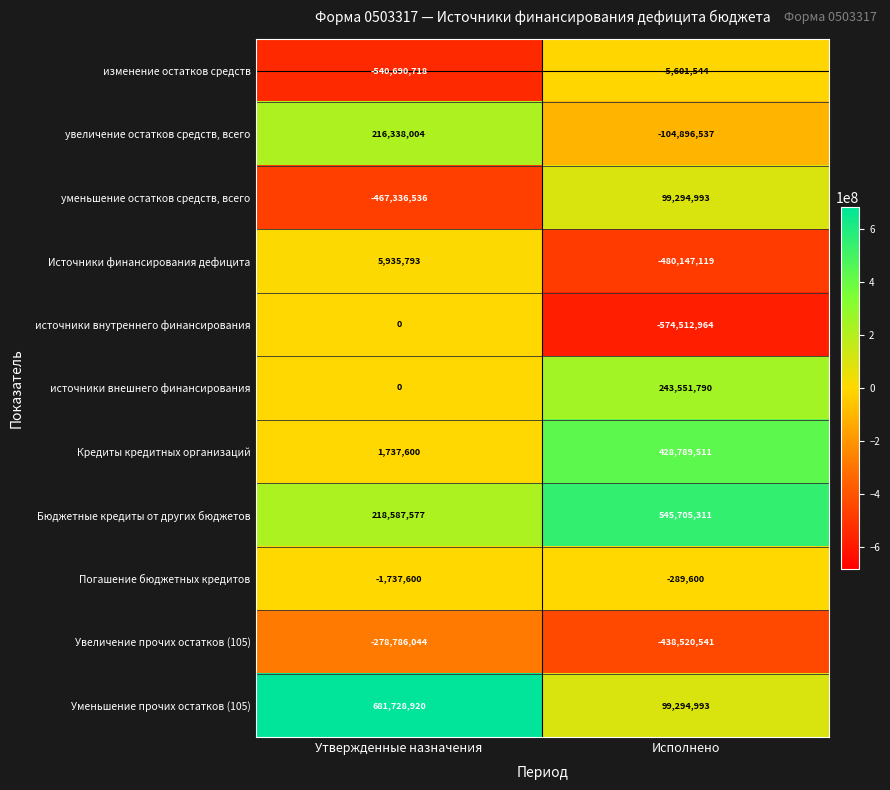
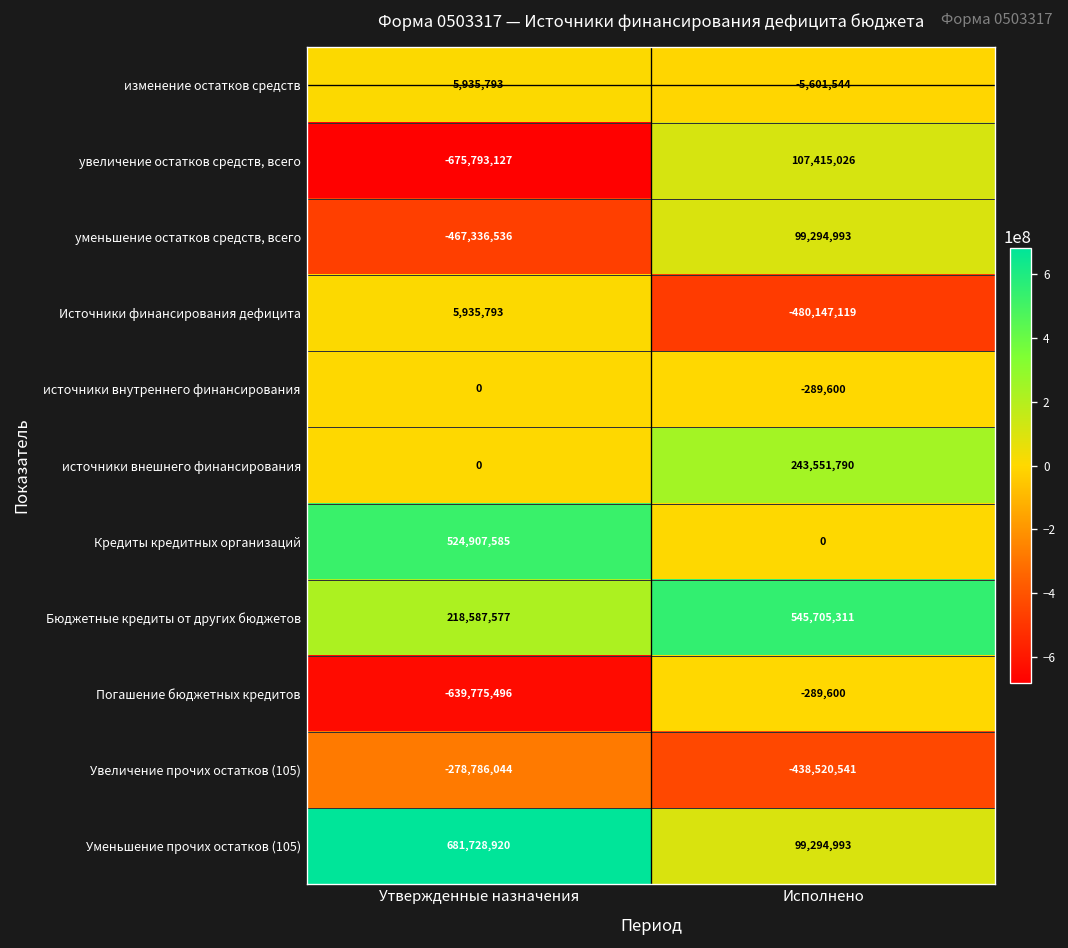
  {
    "изменение остатков средств": {
-     "Утвержденные назначения": "-540,690,718",
+     "Утвержденные назначения": "5,935,793",
      "Исполнено": "-5,601,544"
    },
    "увеличение остатков средств, всего": {
-     "Утвержденные назначения": "216,338,004",
-     "Исполнено": "-104,896,537"
+     "Утвержденные назначения": "-675,793,127",
+     "Исполнено": "107,415,026"
    },
    "уменьшение остатков средств, всего": {
      "Утвержденные назначения": "-467,336,536",
      "Исполнено": "99,294,993"
    },
    "Источники финансирования дефицита": {
      "Утвержденные назначения": "5,935,793",
      "Исполнено": "-480,147,119"
    },
    "источники внутреннего финансирования": {
      "Утвержденные назначения": "0",
-     "Исполнено": "-574,512,964"
+     "Исполнено": "-289,600"
    },
    "источники внешнего финансирования": {
      "Утвержденные назначения": "0",
      "Исполнено": "243,551,790"
    },
    "Кредиты кредитных организаций": {
-     "Утвержденные назначения": "1,737,600",
-     "Исполнено": "428,789,511"
+     "Утвержденные назначения": "524,907,585",
+     "Исполнено": "0"
    },
    "Бюджетные кредиты от других бюджетов": {
      "Утвержденные назначения": "218,587,577",
      "Исполнено": "545,705,311"
    },
    "Погашение бюджетных кредитов": {
-     "Утвержденные назначения": "-1,737,600",
+     "Утвержденные назначения": "-639,775,496",
      "Исполнено": "-289,600"
    },
    "Увеличение прочих остатков (105)": {
      "Утвержденные назначения": "-278,786,044",
      "Исполнено": "-438,520,541"
    },
    "Уменьшение прочих остатков (105)": {
      "Утвержденные назначения": "681,728,920",
      "Исполнено": "99,294,993"
    }
  }
